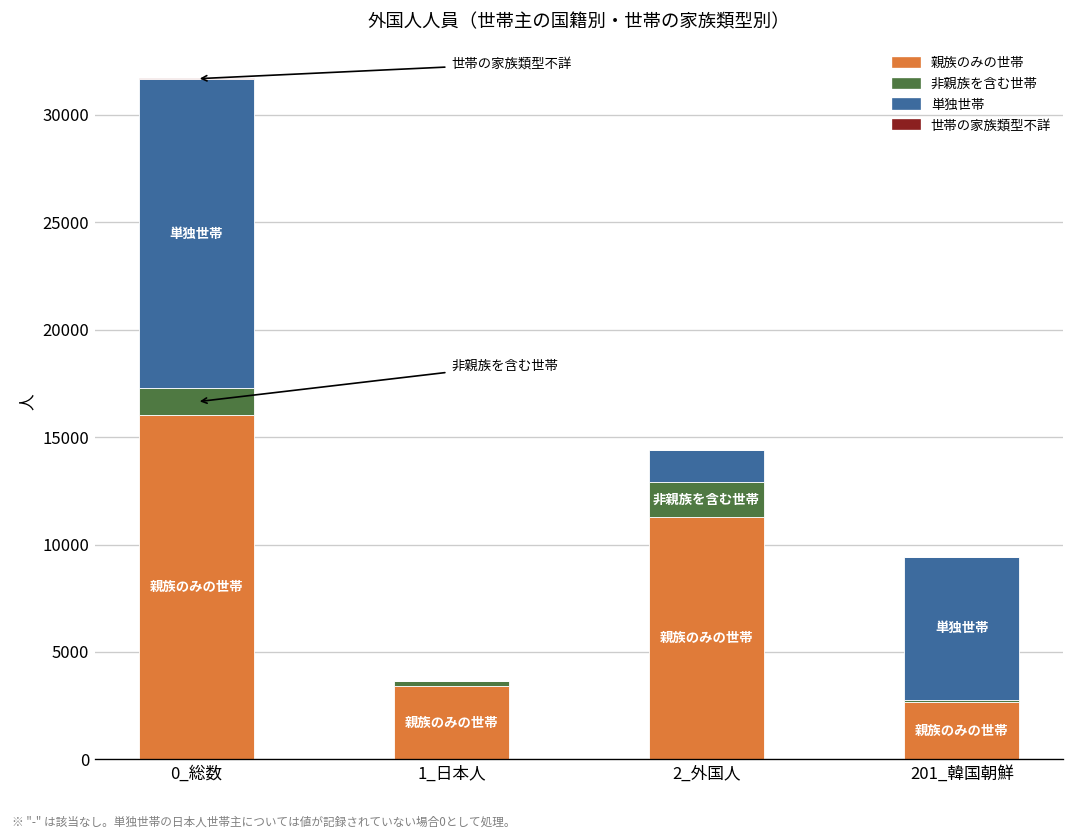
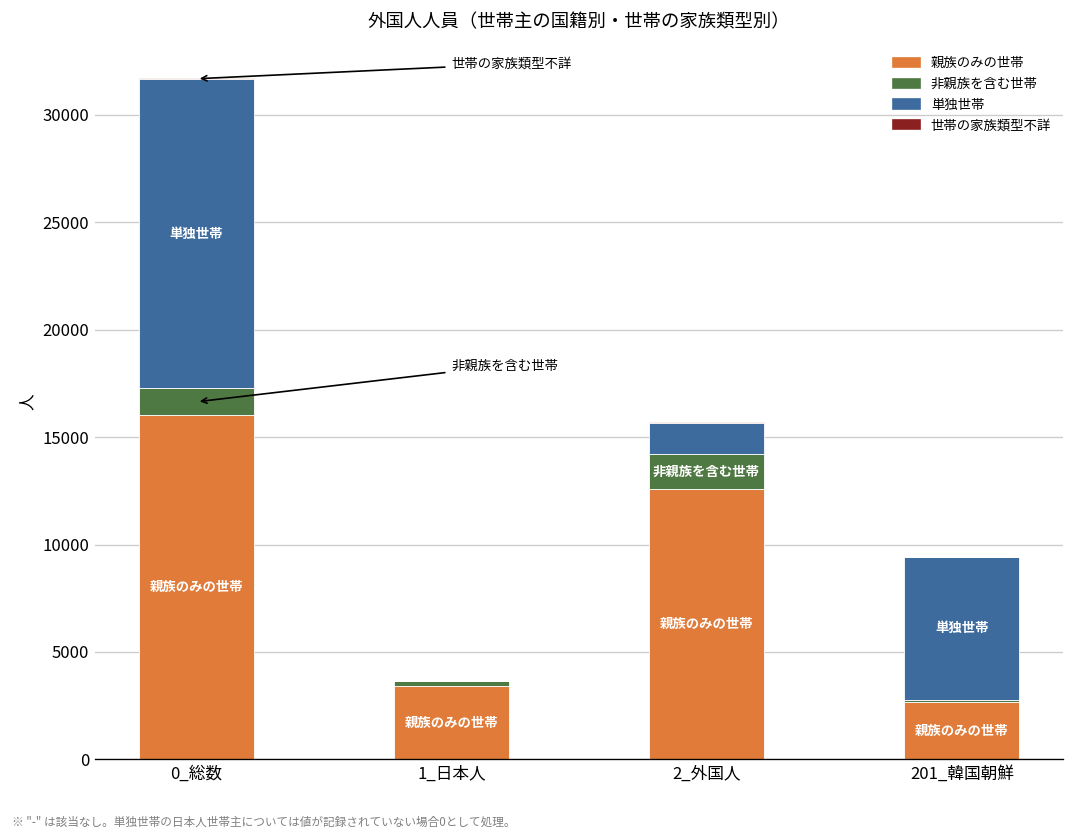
  {
    "親族のみの世帯": {
      "0_総数": 16000,
      "1_日本人": 3400,
-     "2_外国人": 11300,
+     "2_外国人": 12600,
      "201_韓国朝鮮": 2700
    },
    "非親族を含む世帯": {
      "0_総数": 1300,
      "1_日本人": 200,
      "2_外国人": 1600
    },
    "単独世帯": {
      "0_総数": 14400,
      "1_日本人": 0,
      "2_外国人": 1500,
      "201_韓国朝鮮": 6700
    },
    "世帯の家族類型不詳": {
      "1_日本人": 0
    }
  }
